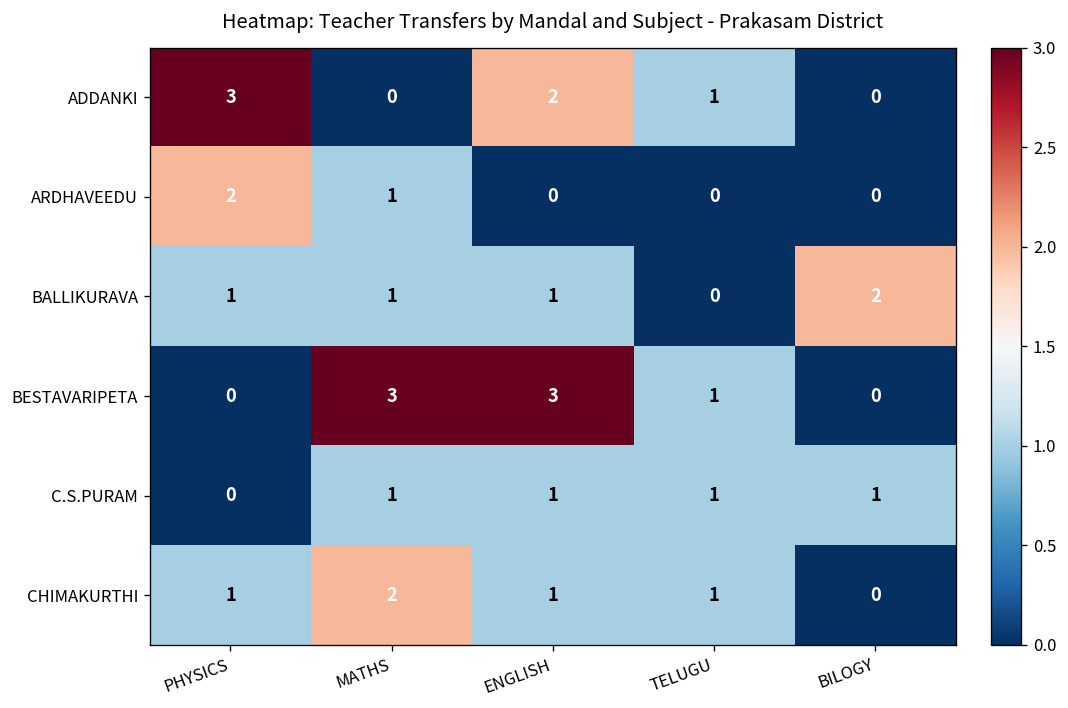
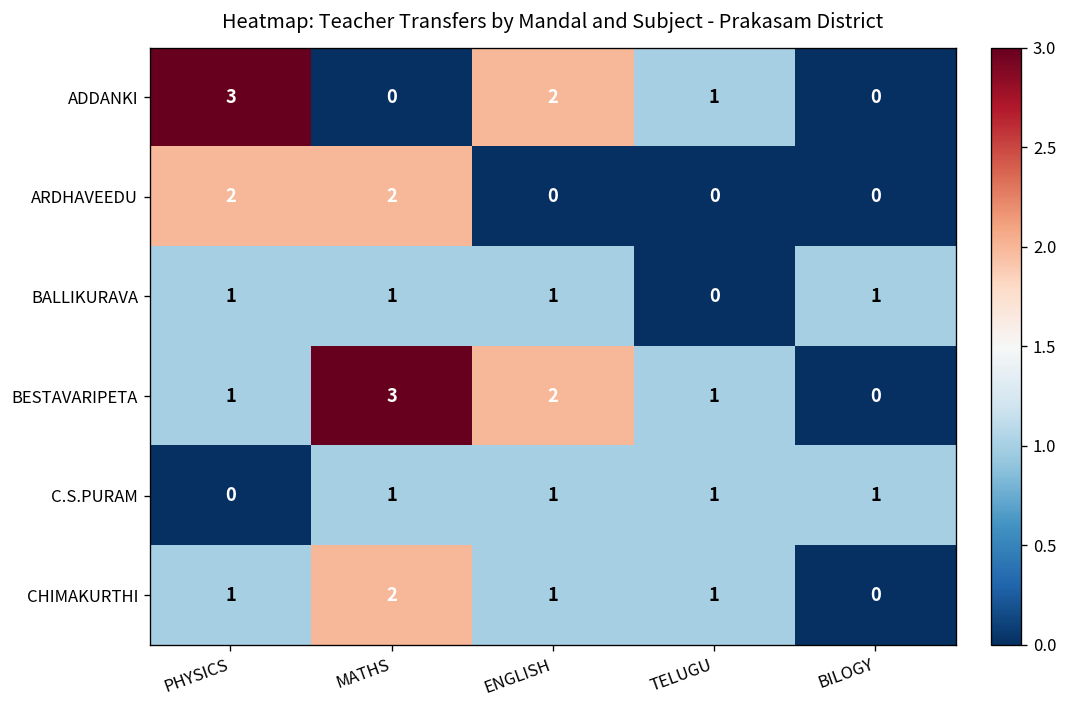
  {
    "ADDANKI": {
      "PHYSICS": 3,
      "MATHS": 0,
      "ENGLISH": 2,
      "TELUGU": 1,
      "BILOGY": 0
    },
    "ARDHAVEEDU": {
      "PHYSICS": 2,
-     "MATHS": 1,
+     "MATHS": 2,
      "ENGLISH": 0,
      "TELUGU": 0,
      "BILOGY": 0
    },
    "BALLIKURAVA": {
      "PHYSICS": 1,
      "MATHS": 1,
      "ENGLISH": 1,
      "TELUGU": 0,
-     "BILOGY": 2
+     "BILOGY": 1
    },
    "BESTAVARIPETA": {
-     "PHYSICS": 0,
+     "PHYSICS": 1,
      "MATHS": 3,
-     "ENGLISH": 3,
+     "ENGLISH": 2,
      "TELUGU": 1,
      "BILOGY": 0
    },
    "C.S.PURAM": {
      "PHYSICS": 0,
      "MATHS": 1,
      "ENGLISH": 1,
      "TELUGU": 1,
      "BILOGY": 1
    },
    "CHIMAKURTHI": {
      "PHYSICS": 1,
      "MATHS": 2,
      "ENGLISH": 1,
      "TELUGU": 1,
      "BILOGY": 0
    }
  }
